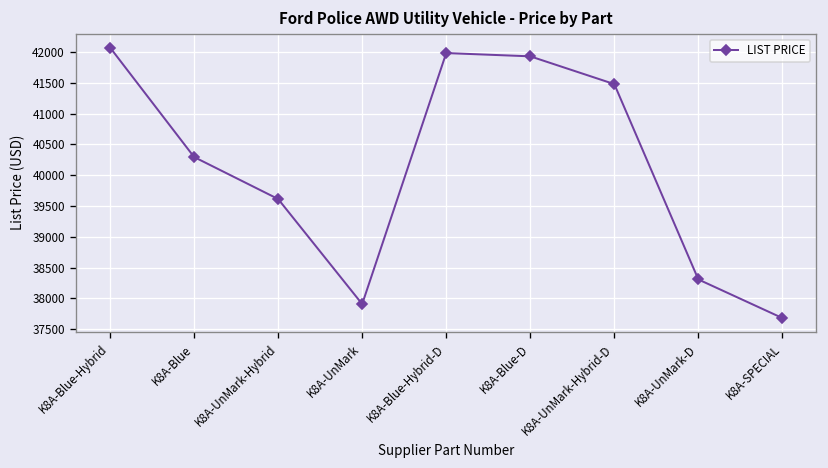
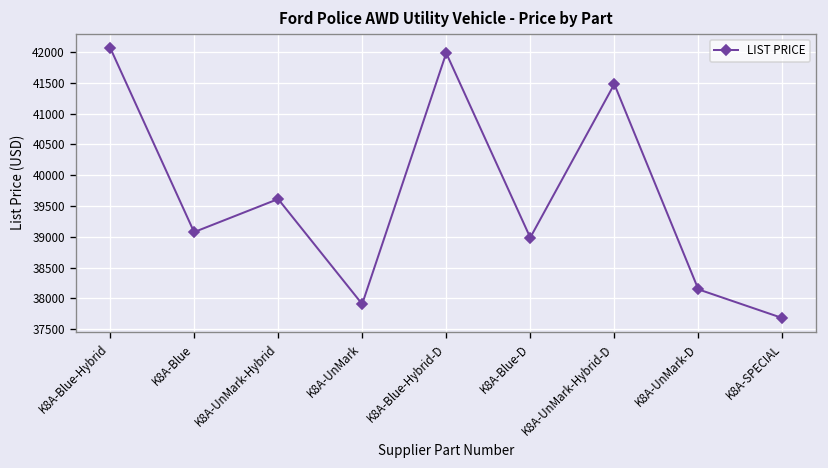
  {
    "K8A-Blue-Hybrid": 42100,
-   "K8A-Blue": 40300,
+   "K8A-Blue": 39100,
    "K8A-UnMark-Hybrid": 39600,
    "K8A-UnMark": 37900,
    "K8A-Blue-Hybrid-D": 42000,
-   "K8A-Blue-D": 41900,
+   "K8A-Blue-D": 39000,
    "K8A-UnMark-Hybrid-D": 41500,
-   "K8A-UnMark-D": 38300,
+   "K8A-UnMark-D": 38100,
    "K8A-SPECIAL": 37700
  }
